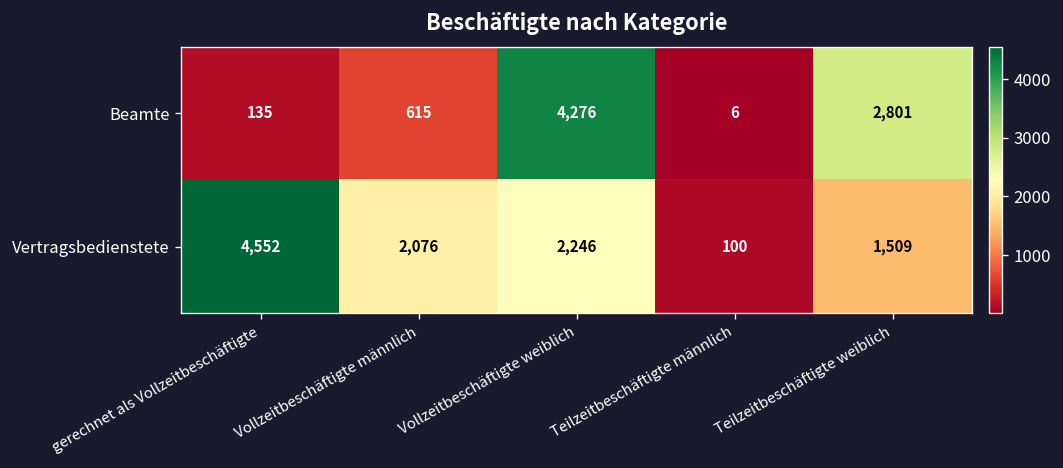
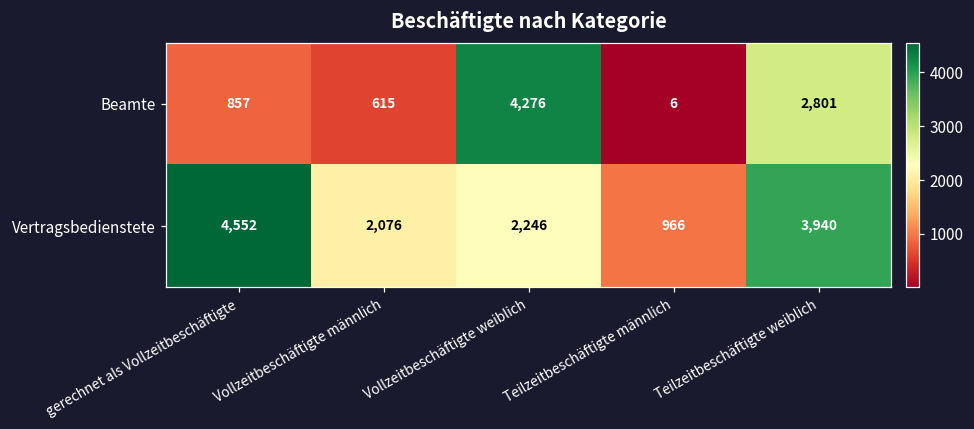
  {
    "Beamte": {
-     "gerechnet als Vollzeitbeschäftigte": "135",
+     "gerechnet als Vollzeitbeschäftigte": "857",
      "Vollzeitbeschäftigte männlich": "615",
      "Vollzeitbeschäftigte weiblich": "4,276",
      "Teilzeitbeschäftigte männlich": "6",
      "Teilzeitbeschäftigte weiblich": "2,801"
    },
    "Vertragsbedienstete": {
      "gerechnet als Vollzeitbeschäftigte": "4,552",
      "Vollzeitbeschäftigte männlich": "2,076",
      "Vollzeitbeschäftigte weiblich": "2,246",
-     "Teilzeitbeschäftigte männlich": "100",
-     "Teilzeitbeschäftigte weiblich": "1,509"
+     "Teilzeitbeschäftigte männlich": "966",
+     "Teilzeitbeschäftigte weiblich": "3,940"
    }
  }
